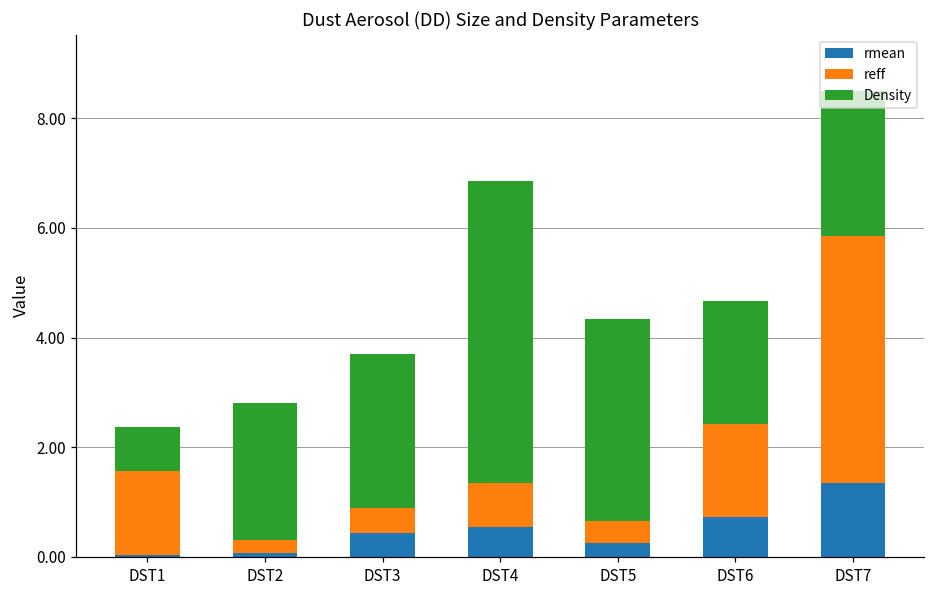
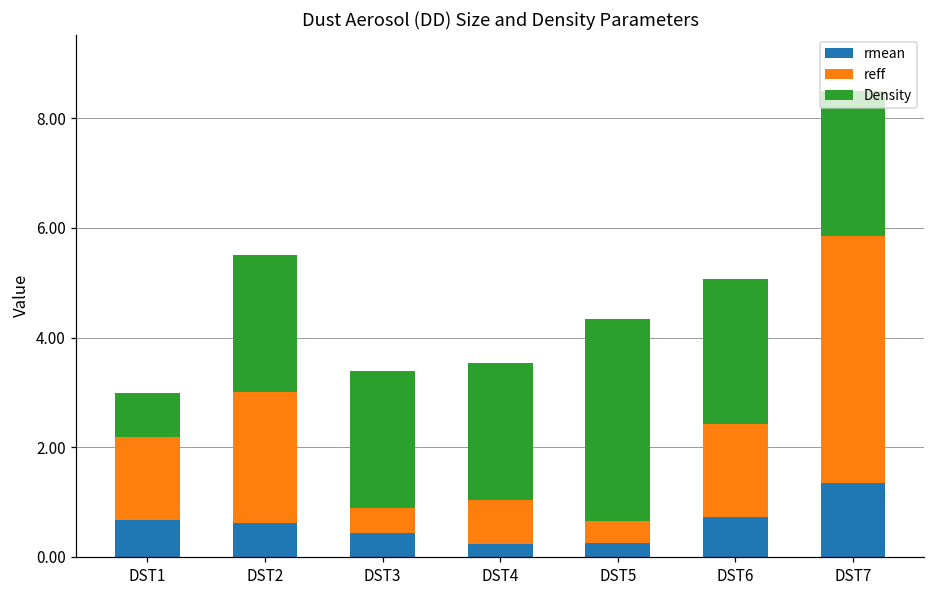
  {
    "rmean": {
-     "DST1": 0.0,
-     "DST2": 0.1,
+     "DST1": 0.7,
+     "DST2": 0.6,
      "DST3": 0.4,
-     "DST4": 0.6,
+     "DST4": 0.2,
      "DST5": 0.3,
      "DST6": 0.7,
      "DST7": 1.4
    },
    "reff": {
      "DST1": 1.5,
-     "DST2": 0.2,
+     "DST2": 2.4,
      "DST3": 0.4,
      "DST4": 0.8,
      "DST5": 0.4,
      "DST6": 1.7,
      "DST7": 4.5
    },
    "Density": {
      "DST1": 0.8,
      "DST2": 2.5,
-     "DST3": 2.8,
-     "DST4": 5.5,
+     "DST3": 2.5,
+     "DST4": 2.5,
      "DST5": 3.7,
-     "DST6": 2.2
+     "DST6": 2.7
    }
  }
